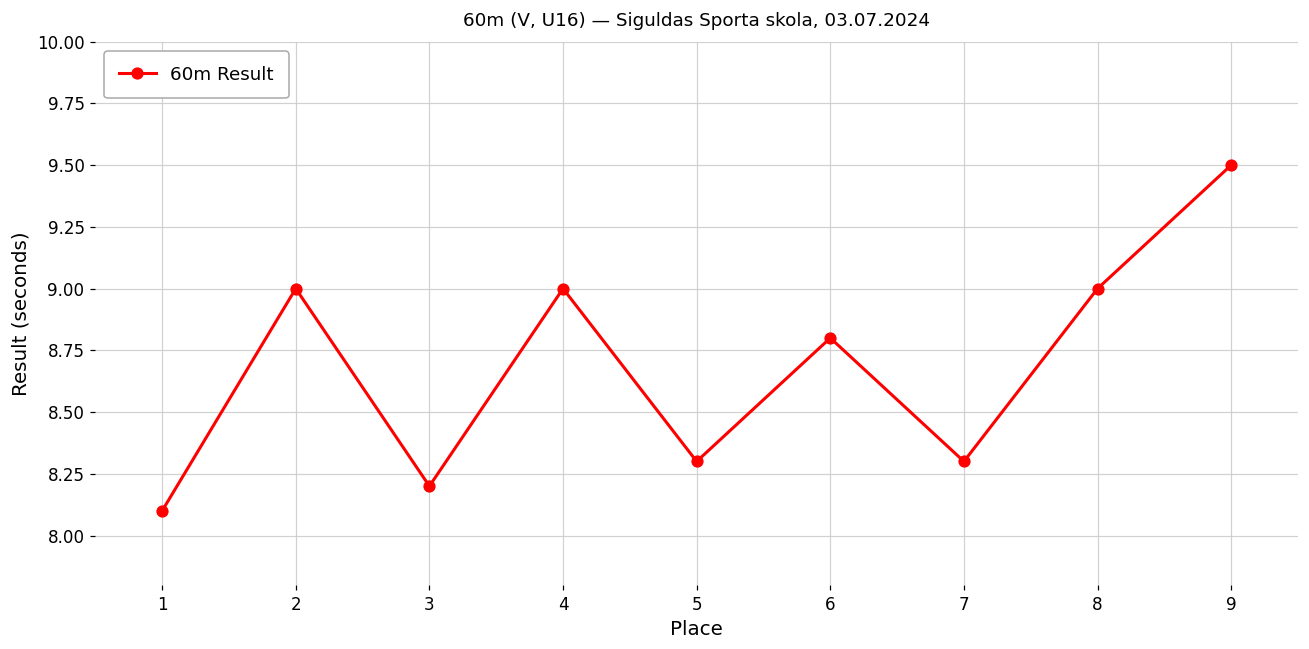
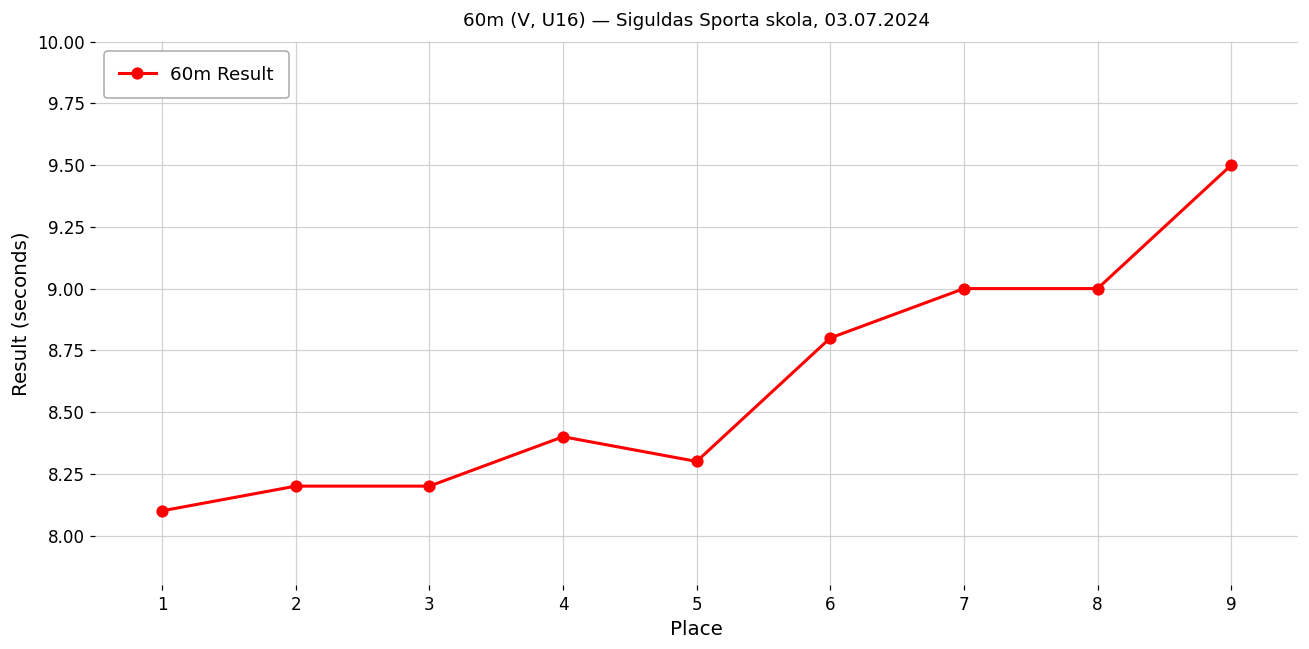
  {
    "1": 8.1,
-   "2": 9.0,
+   "2": 8.2,
    "3": 8.2,
-   "4": 9.0,
+   "4": 8.4,
    "5": 8.3,
    "6": 8.8,
-   "7": 8.3,
+   "7": 9.0,
    "8": 9.0,
    "9": 9.5
  }
